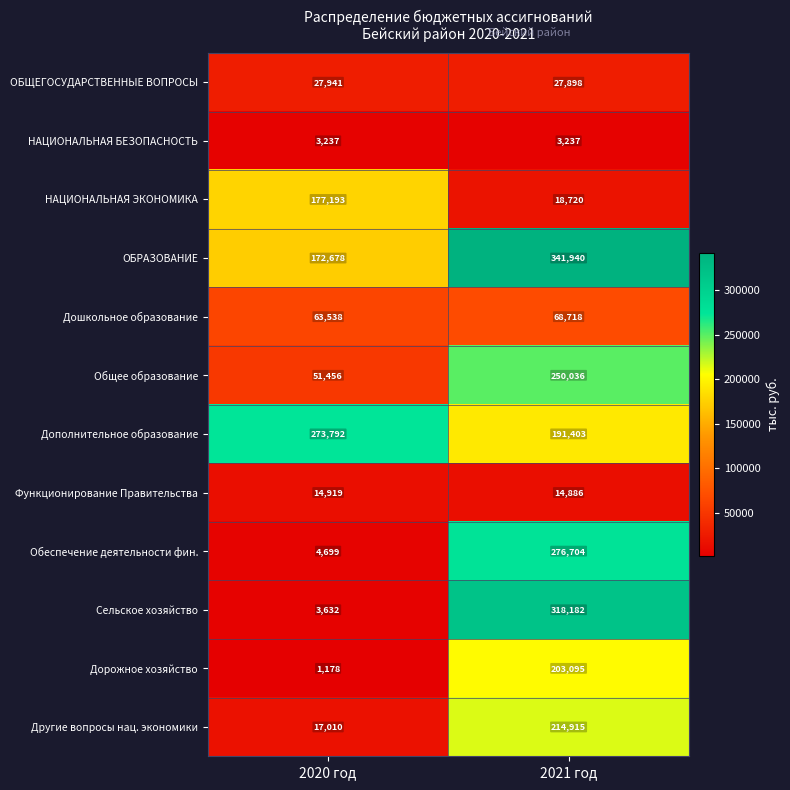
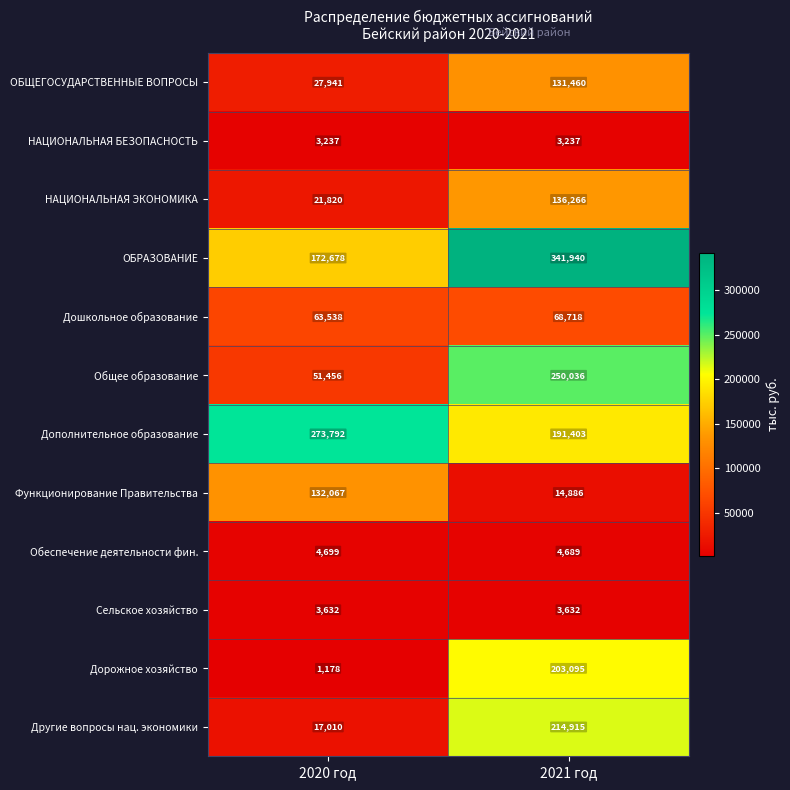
  {
    "ОБЩЕГОСУДАРСТВЕННЫЕ ВОПРОСЫ": {
-     "2021 год": "27,898"
+     "2021 год": "131,460"
    },
    "НАЦИОНАЛЬНАЯ ЭКОНОМИКА": {
-     "2020 год": "177,193",
-     "2021 год": "18,720"
+     "2020 год": "21,820",
+     "2021 год": "136,266"
    },
    "Функционирование Правительства": {
-     "2020 год": "14,919"
+     "2020 год": "132,067"
    },
    "Обеспечение деятельности фин.": {
-     "2021 год": "276,704"
+     "2021 год": "4,689"
    },
    "Сельское хозяйство": {
-     "2021 год": "318,182"
+     "2021 год": "3,632"
    }
  }
